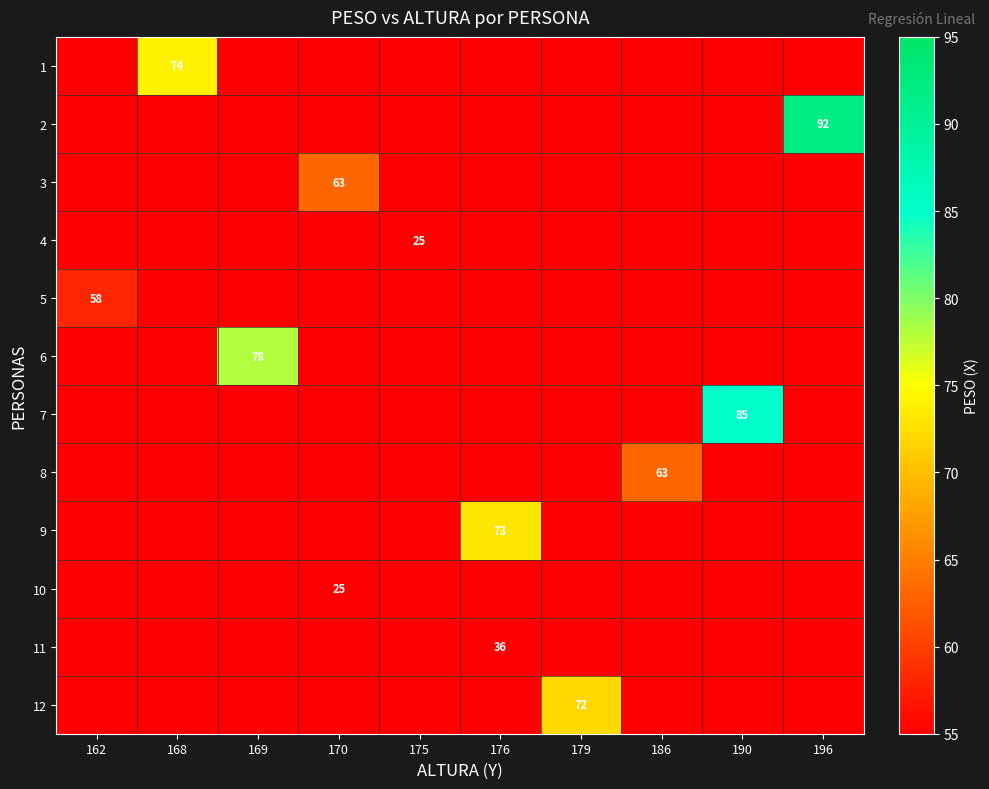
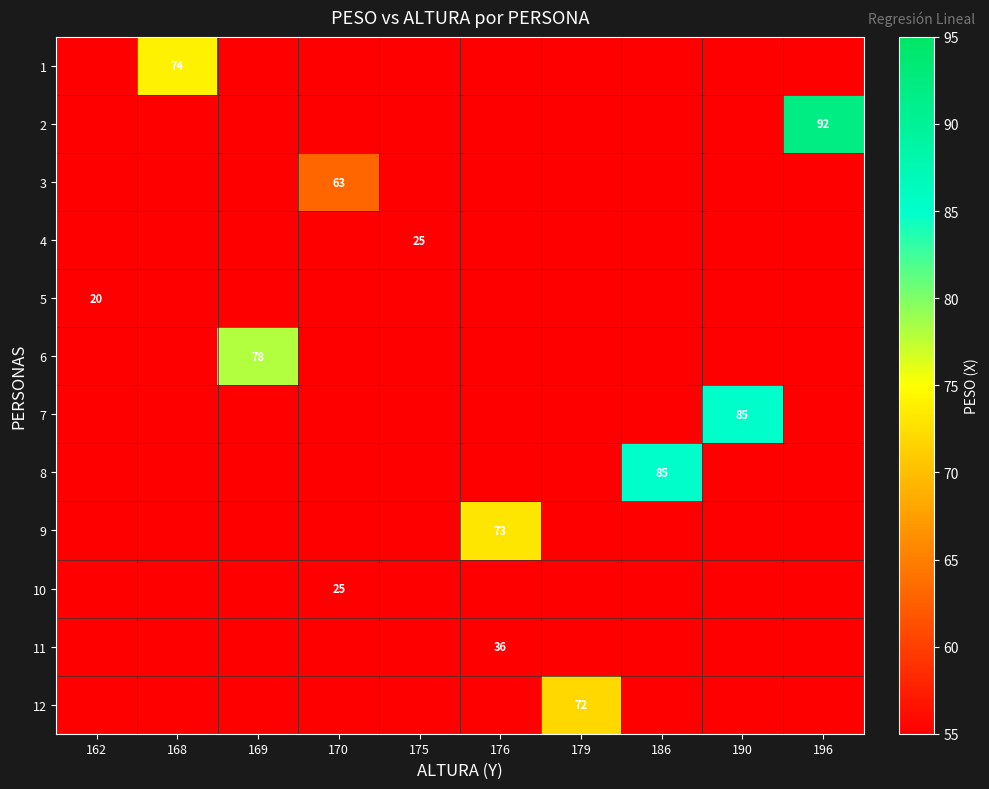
  {
    "1": {
      "168": 74
    },
    "2": {
      "196": 92
    },
    "3": {
      "170": 63
    },
    "4": {
      "175": 25
    },
    "5": {
-     "162": 58
+     "162": 20
    },
    "6": {
      "169": 78
    },
    "7": {
      "190": 85
    },
    "8": {
-     "186": 63
+     "186": 85
    },
    "9": {
      "176": 73
    },
    "10": {
      "170": 25
    },
    "11": {
      "176": 36
    },
    "12": {
      "179": 72
    }
  }
